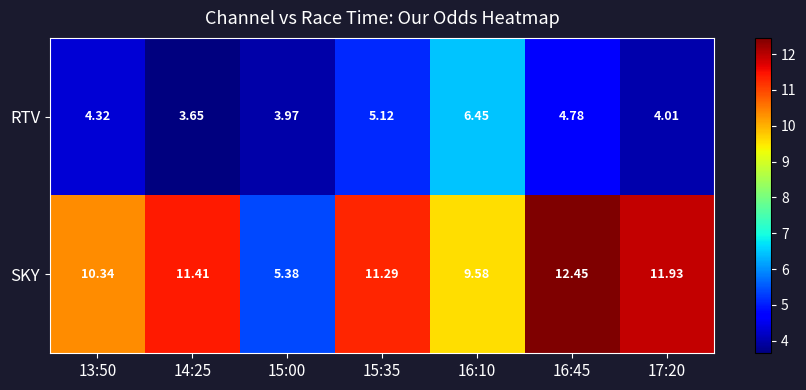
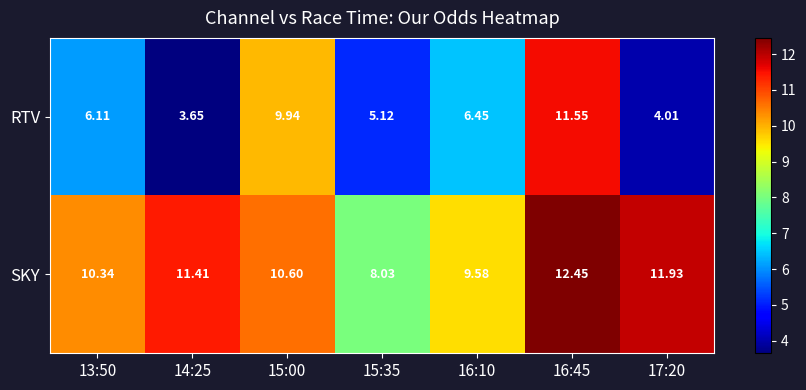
  {
    "RTV": {
-     "13:50": 4.32,
+     "13:50": 6.11,
      "14:25": 3.65,
-     "15:00": 3.97,
+     "15:00": 9.94,
      "15:35": 5.12,
      "16:10": 6.45,
-     "16:45": 4.78,
+     "16:45": 11.55,
      "17:20": 4.01
    },
    "SKY": {
      "13:50": 10.34,
      "14:25": 11.41,
-     "15:00": 5.38,
-     "15:35": 11.29,
+     "15:00": 10.60,
+     "15:35": 8.03,
      "16:10": 9.58,
      "16:45": 12.45,
      "17:20": 11.93
    }
  }
